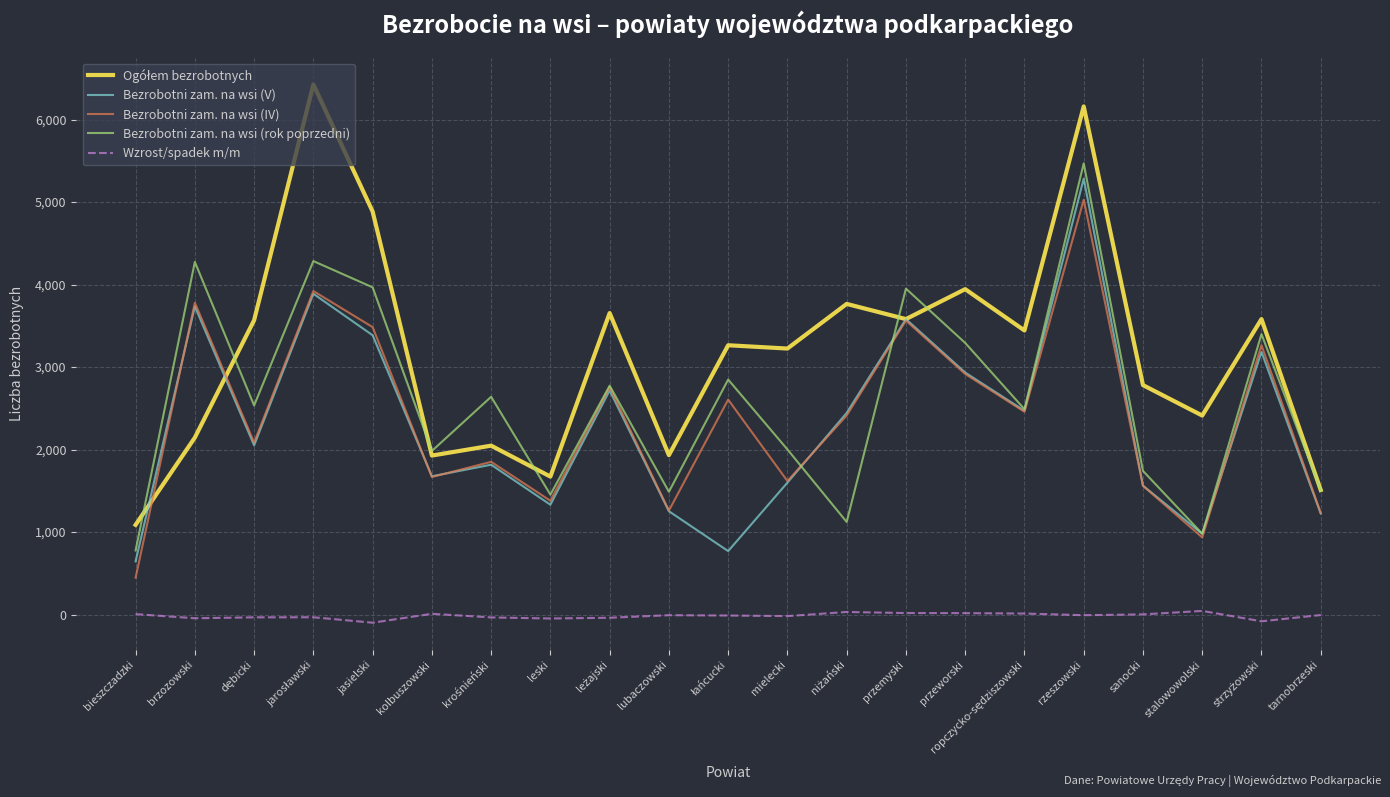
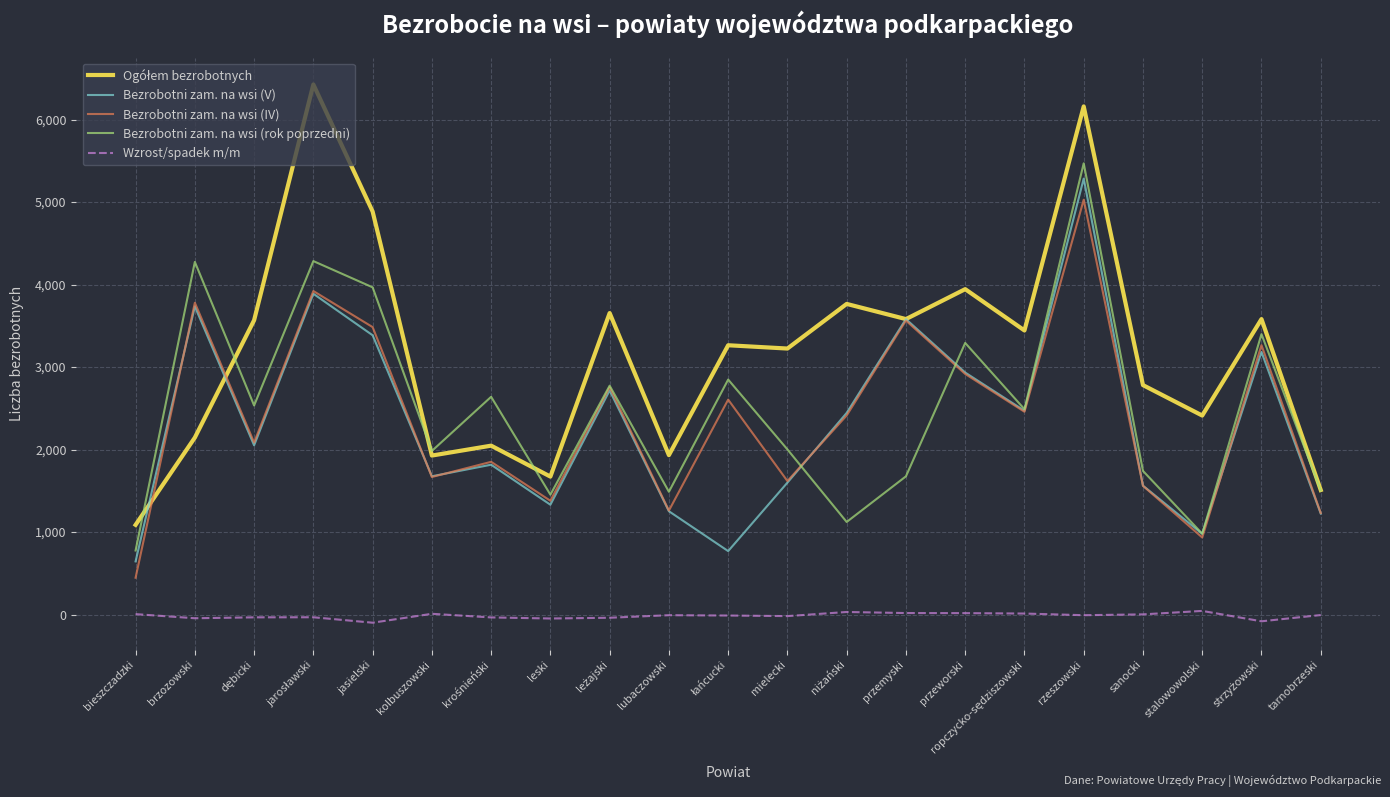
  {
    "Ogółem bezrobotnych": {
      "bieszczadzki": "1,100",
      "brzozowski": "2,100",
      "dębicki": "3,600",
      "jasielski": "4,900",
      "kolbuszowski": "1,900",
      "krośnieński": "2,000",
      "leski": "1,700",
      "leżajski": "3,700",
      "lubaczowski": "1,900",
      "łańcucki": "3,300",
      "mielecki": "3,200",
      "niżański": "3,800",
      "przeworski": "3,900",
      "ropczycko-sędziszowski": "3,400",
      "rzeszowski": "6,200",
      "sanocki": "2,800",
      "stalowowolski": "2,400",
      "strzyżowski": "3,600"
    },
    "Bezrobotni zam. na wsi (V)": {
      "bieszczadzki": "600",
      "brzozowski": "3,700",
      "dębicki": "2,100",
      "jarosławski": "3,900",
      "jasielski": "3,400",
      "krośnieński": "1,800",
      "leski": "1,300",
      "leżajski": "2,700",
      "łańcucki": "800",
      "niżański": "2,400",
      "rzeszowski": "5,300",
      "strzyżowski": "3,200"
    },
    "Bezrobotni zam. na wsi (IV)": {
      "bieszczadzki": "400",
      "brzozowski": "3,800",
      "dębicki": "2,100",
      "jarosławski": "3,900",
      "jasielski": "3,500",
      "krośnieński": "1,900",
      "leski": "1,400",
      "łańcucki": "2,600",
      "niżański": "2,400",
      "rzeszowski": "5,000",
      "stalowowolski": "900",
      "strzyżowski": "3,300"
    },
    "Bezrobotni zam. na wsi (rok poprzedni)": {
      "bieszczadzki": "800",
      "brzozowski": "4,300",
      "dębicki": "2,500",
      "jarosławski": "4,300",
      "jasielski": "4,000",
      "kolbuszowski": "2,000",
      "krośnieński": "2,600",
      "leski": "1,500",
      "lubaczowski": "1,500",
      "łańcucki": "2,800",
      "mielecki": "2,000",
      "niżański": "1,100",
-     "przemyski": "4,000",
+     "przemyski": "1,700",
      "przeworski": "3,300",
      "rzeszowski": "5,500",
      "sanocki": "1,700",
      "strzyżowski": "3,400"
    },
    "Wzrost/spadek m/m": {
      "bieszczadzki": "0",
      "brzozowski": "0",
      "dębicki": "0",
      "jarosławski": "0",
      "jasielski": "-100",
      "kolbuszowski": "0",
      "krośnieński": "0",
      "leski": "0",
      "leżajski": "0",
      "lubaczowski": "0",
      "łańcucki": "0",
      "mielecki": "0",
      "niżański": "0",
      "przemyski": "0",
      "przeworski": "0",
      "ropczycko-sędziszowski": "0",
      "rzeszowski": "0",
      "sanocki": "0",
      "stalowowolski": "0",
      "strzyżowski": "-100",
      "tarnobrzeski": "0"
    }
  }
